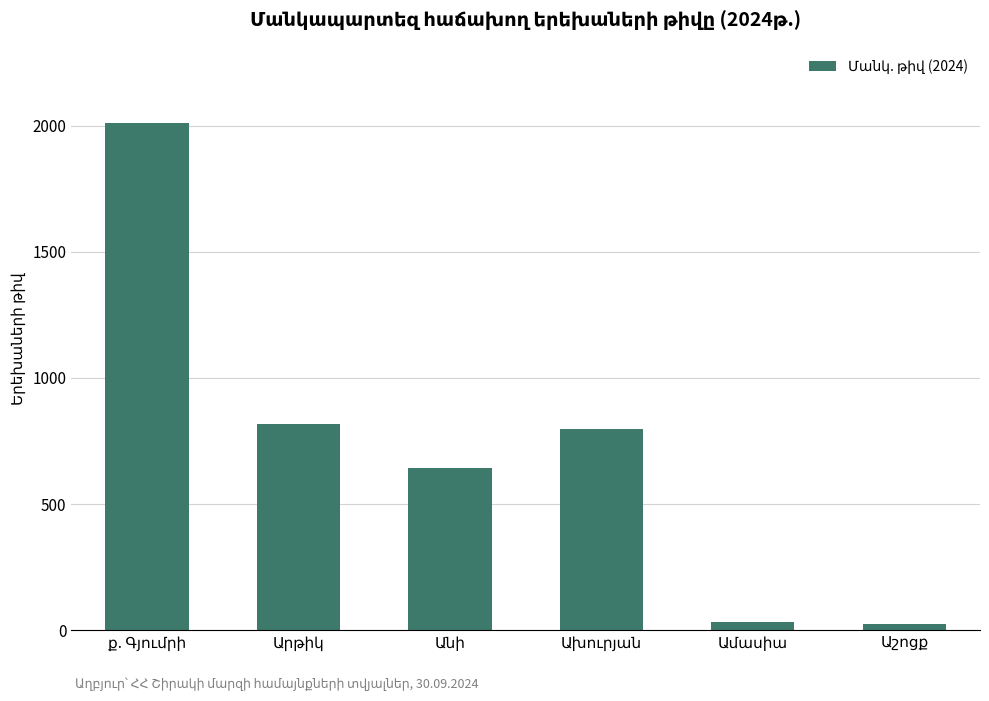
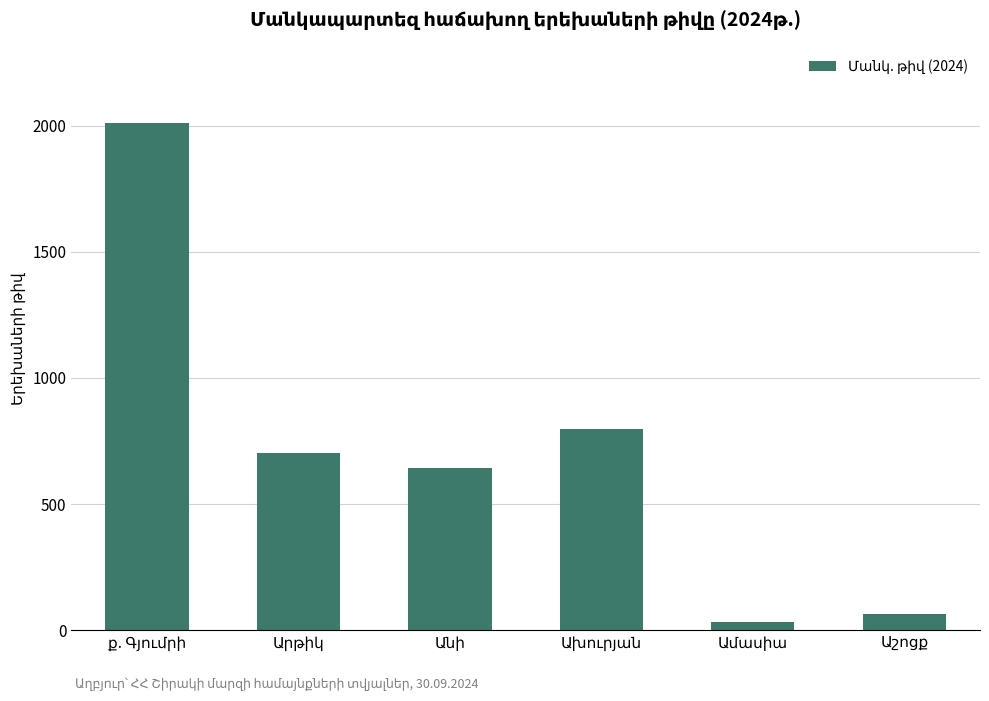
  {
    "ք. Գյումրի": 2010,
-   "Արթիկ": 820,
+   "Արթիկ": 700,
    "Անի": 640,
    "Ախուրյան": 800,
    "Ամասիա": 30,
-   "Աշոցք": 30
+   "Աշոցք": 60
  }
